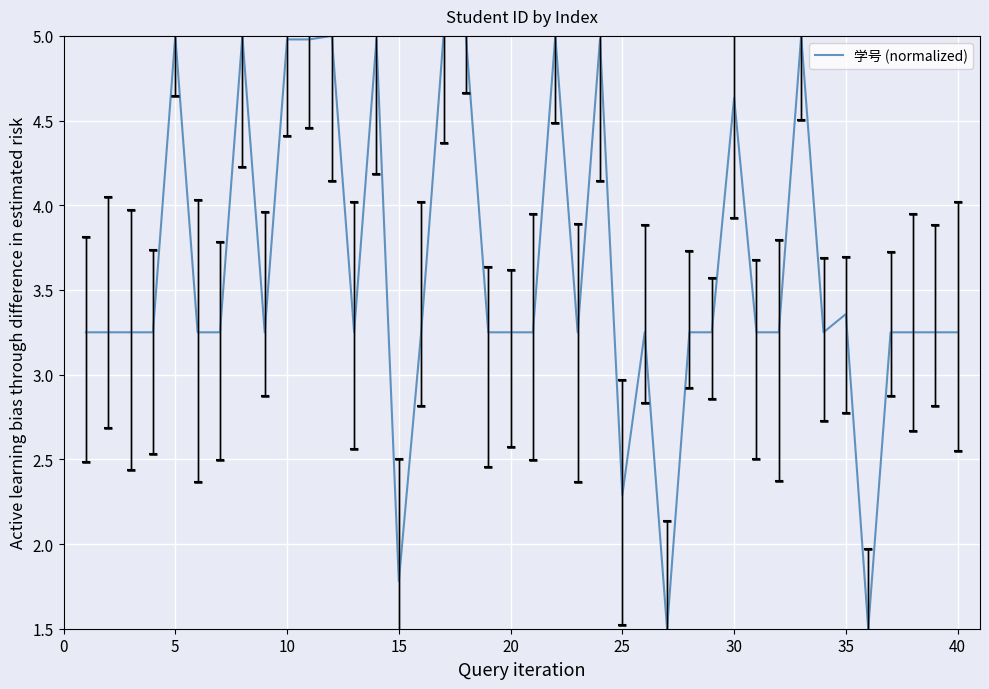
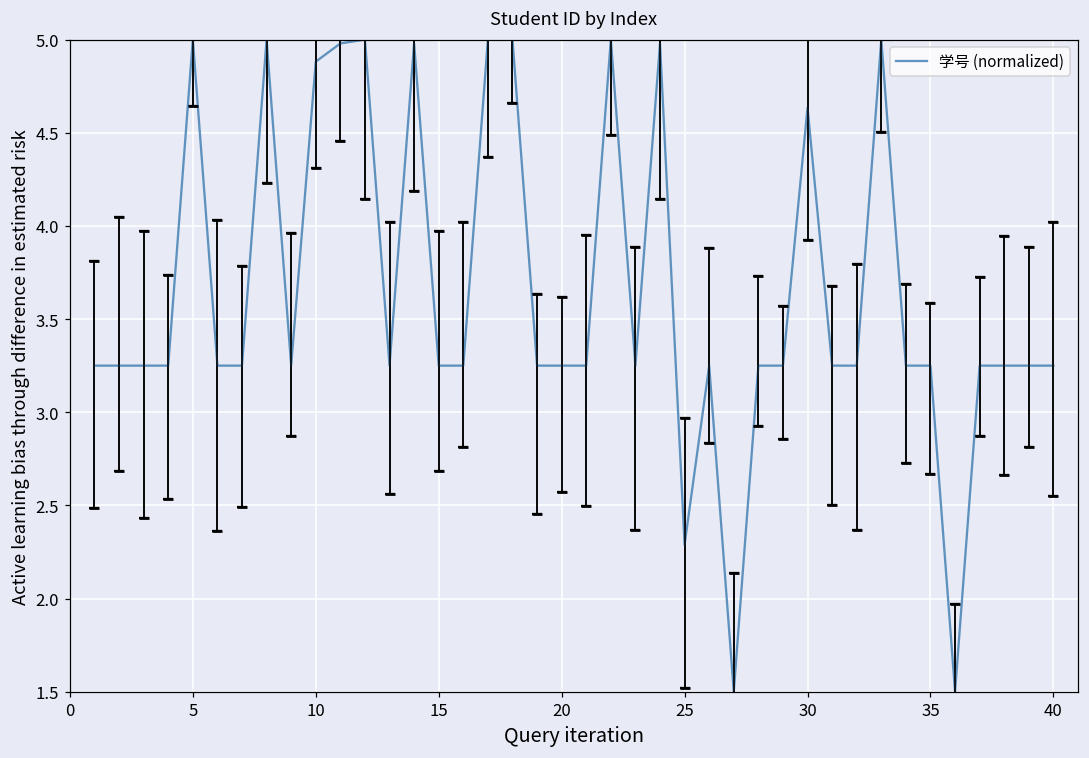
  {
    "学号 (normalized)": {
      "5": 5.00,
-     "10": 4.98,
-     "15": 1.78,
+     "10": 4.88,
+     "15": 3.25,
      "20": 3.25,
      "25": 2.29,
      "30": 4.63,
-     "35": 3.36,
+     "35": 3.25,
      "40": 3.25
    }
  }
